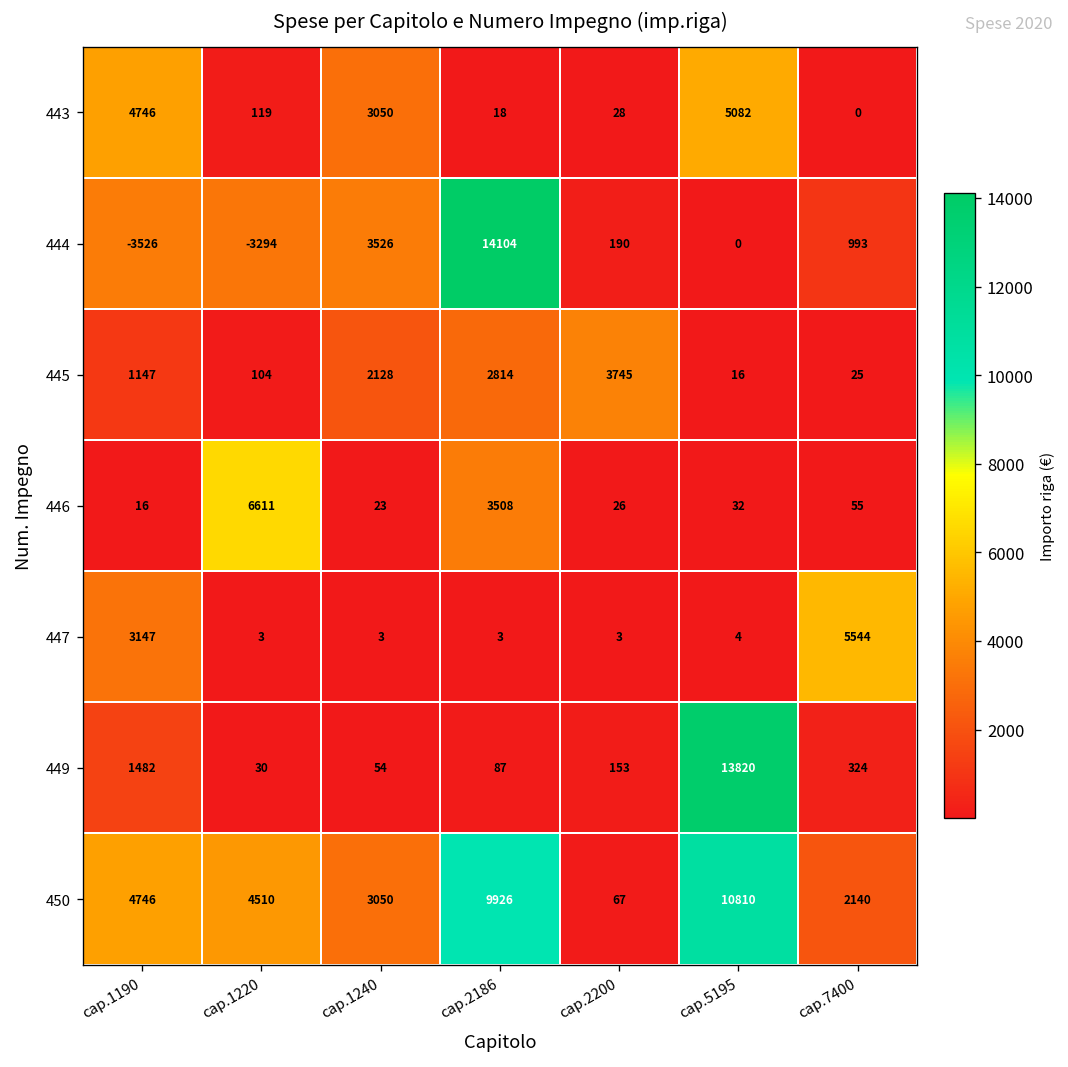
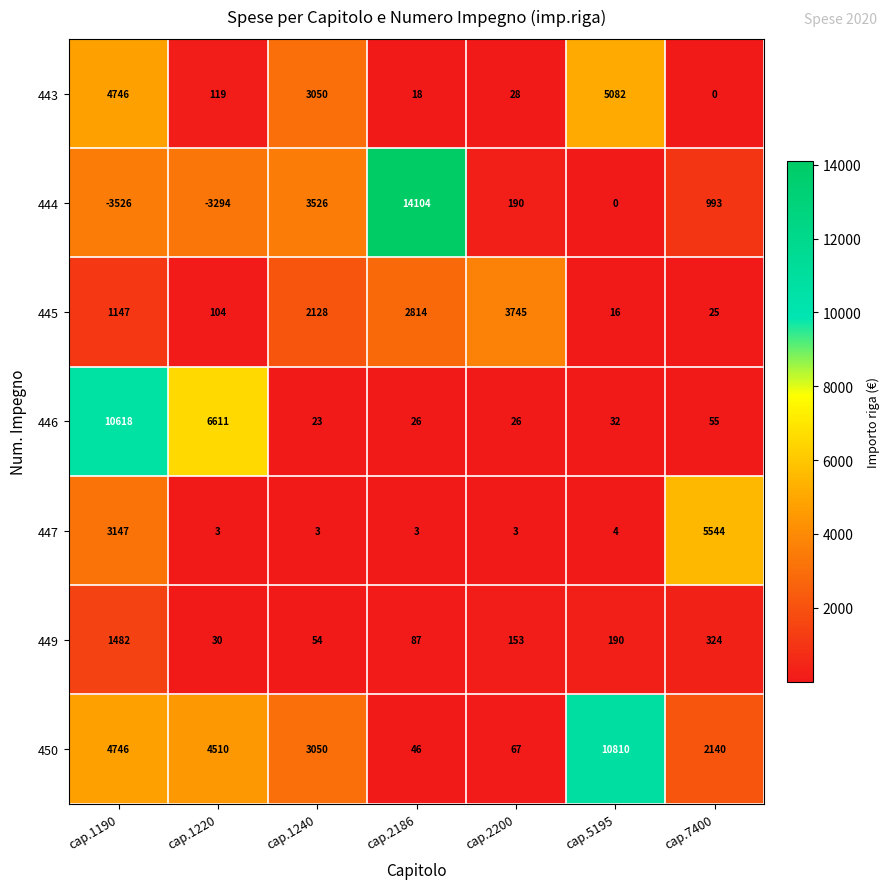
  {
    "443": {
      "cap.1190": 4746,
      "cap.1220": 119,
      "cap.1240": 3050,
      "cap.2186": 18,
      "cap.2200": 28,
      "cap.5195": 5082,
      "cap.7400": 0
    },
    "444": {
      "cap.1190": -3526,
      "cap.1220": -3294,
      "cap.1240": 3526,
      "cap.2186": 14104,
      "cap.2200": 190,
      "cap.5195": 0,
      "cap.7400": 993
    },
    "445": {
      "cap.1190": 1147,
      "cap.1220": 104,
      "cap.1240": 2128,
      "cap.2186": 2814,
      "cap.2200": 3745,
      "cap.5195": 16,
      "cap.7400": 25
    },
    "446": {
-     "cap.1190": 16,
+     "cap.1190": 10618,
      "cap.1220": 6611,
      "cap.1240": 23,
-     "cap.2186": 3508,
+     "cap.2186": 26,
      "cap.2200": 26,
      "cap.5195": 32,
      "cap.7400": 55
    },
    "447": {
      "cap.1190": 3147,
      "cap.1220": 3,
      "cap.1240": 3,
      "cap.2186": 3,
      "cap.2200": 3,
      "cap.5195": 4,
      "cap.7400": 5544
    },
    "449": {
      "cap.1190": 1482,
      "cap.1220": 30,
      "cap.1240": 54,
      "cap.2186": 87,
      "cap.2200": 153,
-     "cap.5195": 13820,
+     "cap.5195": 190,
      "cap.7400": 324
    },
    "450": {
      "cap.1190": 4746,
      "cap.1220": 4510,
      "cap.1240": 3050,
-     "cap.2186": 9926,
+     "cap.2186": 46,
      "cap.2200": 67,
      "cap.5195": 10810,
      "cap.7400": 2140
    }
  }
